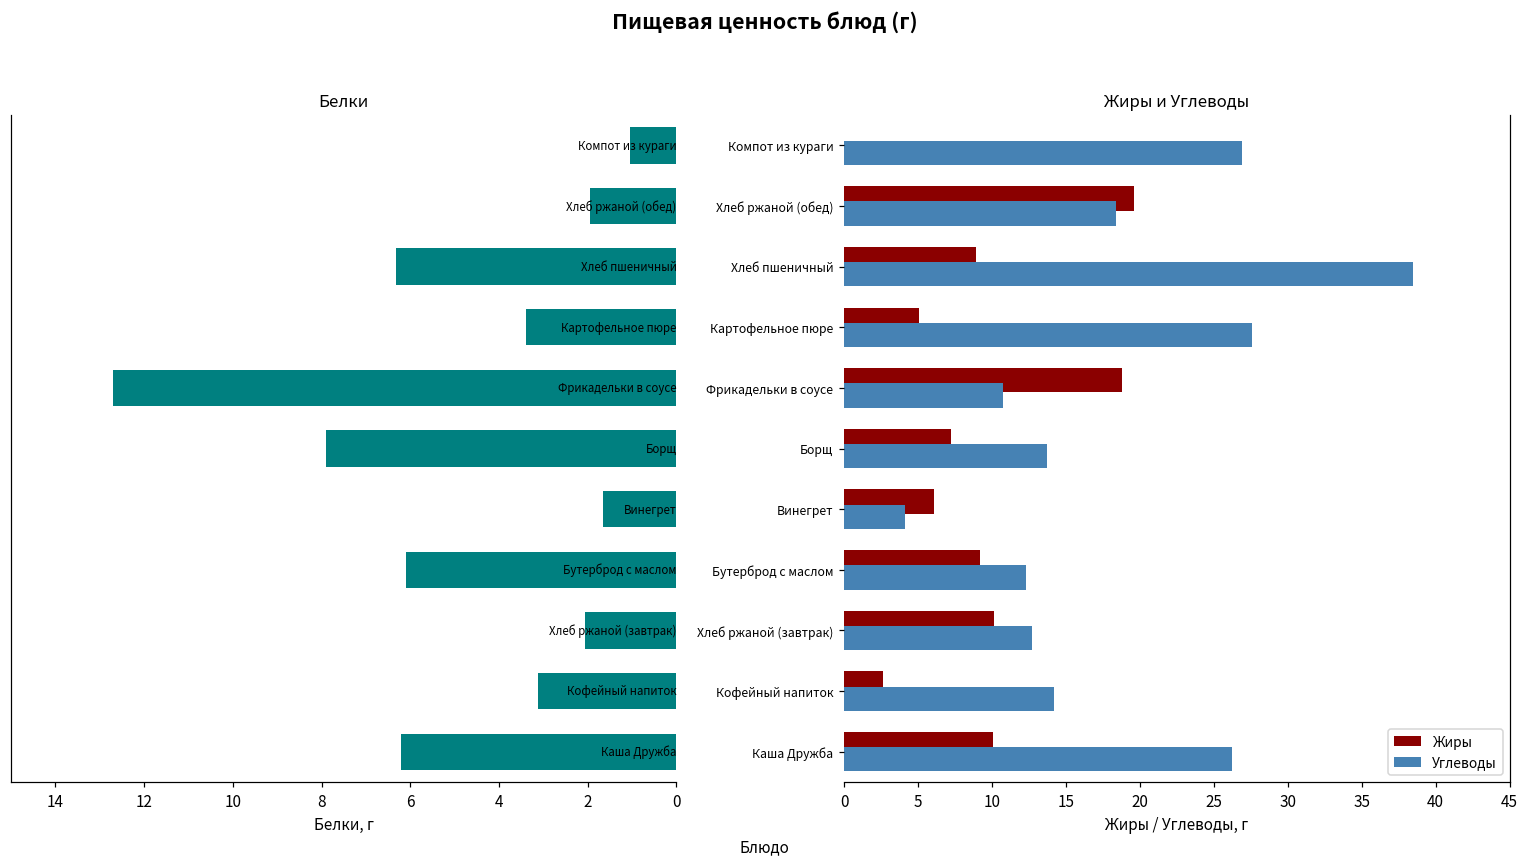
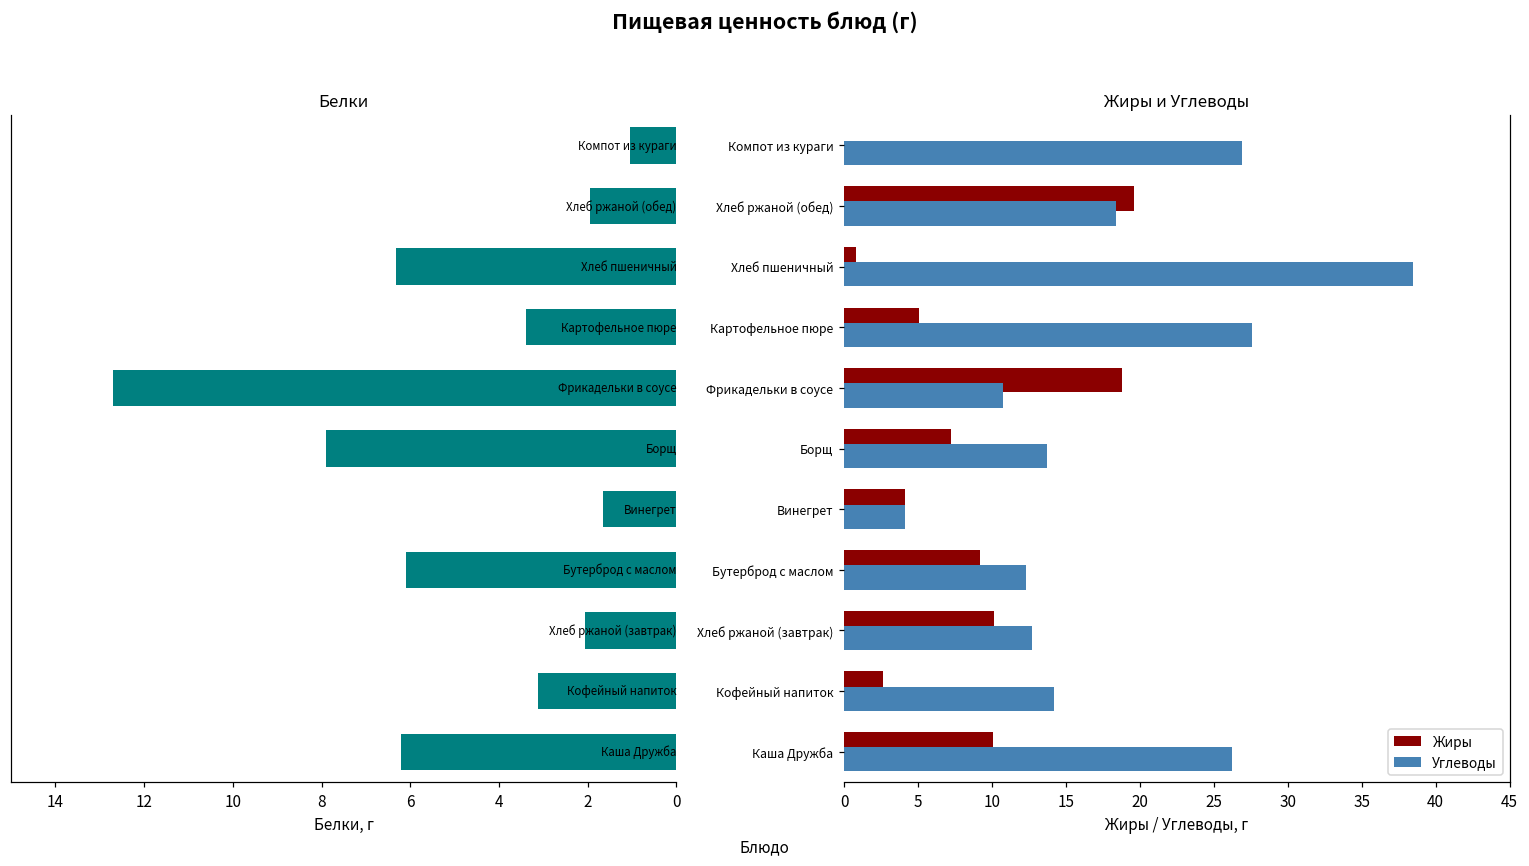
  {
    "Жиры и Углеводы": {
      "Жиры": {
        "Компот из кураги": 0.0,
        "Хлеб ржаной (обед)": 19.6,
-       "Хлеб пшеничный": 8.9,
+       "Хлеб пшеничный": 0.8,
        "Картофельное пюре": 5.1,
        "Фрикадельки в соусе": 18.8,
        "Борщ": 7.2,
-       "Винегрет": 6.1,
+       "Винегрет": 4.1,
        "Бутерброд с маслом": 9.2,
        "Хлеб ржаной (завтрак)": 10.1,
        "Кофейный напиток": 2.7,
        "Каша Дружба": 10.1
      },
      "Углеводы": {
        "Компот из кураги": 26.9,
        "Хлеб ржаной (обед)": 18.4,
        "Хлеб пшеничный": 38.5,
        "Картофельное пюре": 27.6,
        "Фрикадельки в соусе": 10.7,
        "Борщ": 13.7,
        "Винегрет": 4.1,
        "Бутерброд с маслом": 12.3,
        "Хлеб ржаной (завтрак)": 12.7,
        "Кофейный напиток": 14.2,
        "Каша Дружба": 26.2
      }
    }
  }
